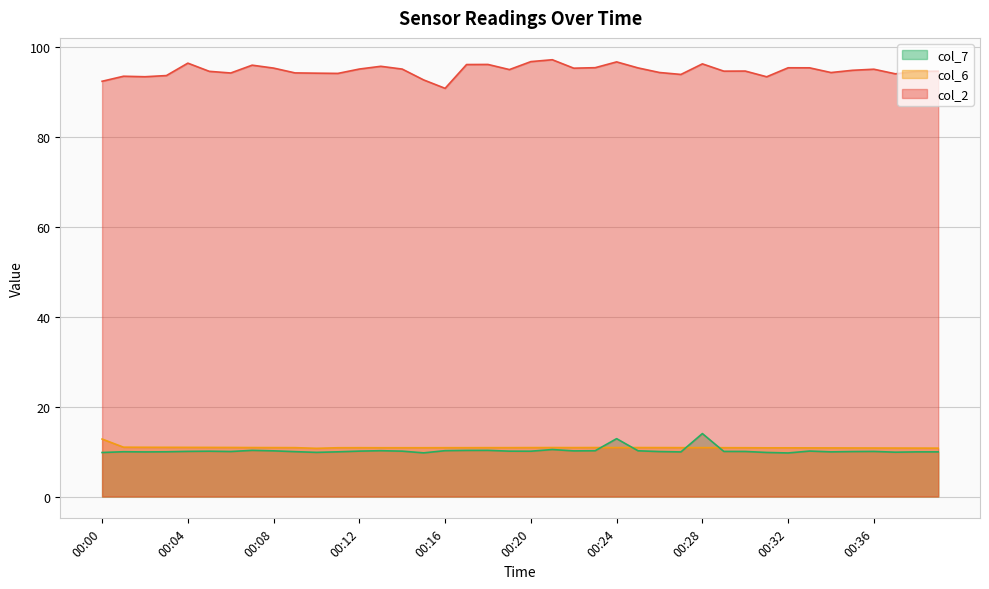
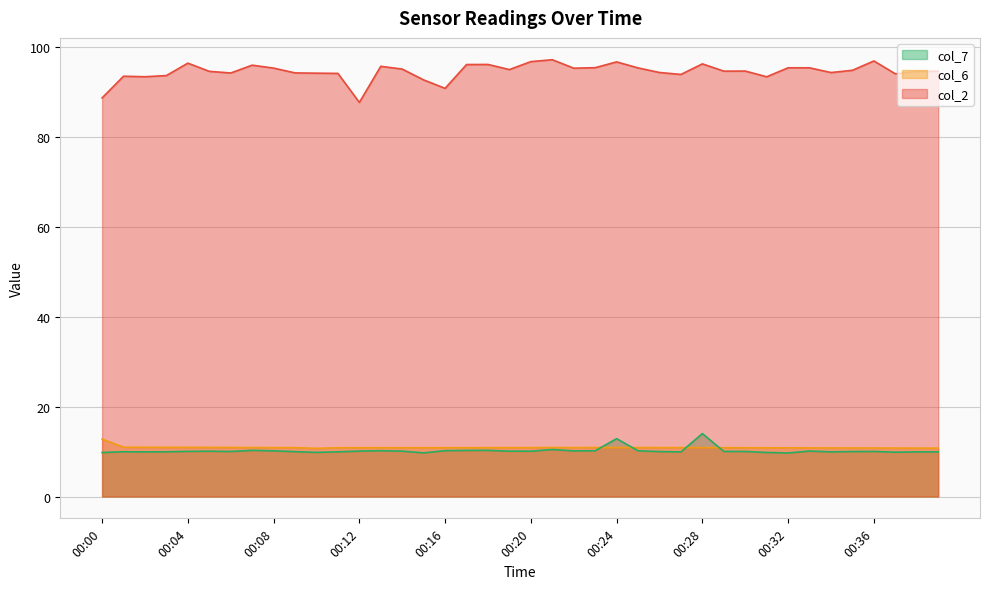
  {
    "col_7": {
      "00:00": 10,
      "00:04": 10,
      "00:08": 10,
      "00:12": 10,
      "00:16": 10,
      "00:20": 10,
      "00:24": 13,
      "00:28": 14,
      "00:32": 10,
      "00:36": 10
    },
    "col_6": {
      "00:00": 13,
      "00:04": 11,
      "00:08": 11,
      "00:12": 11,
      "00:16": 11,
      "00:20": 11,
      "00:24": 11,
      "00:28": 11,
      "00:32": 11,
      "00:36": 11
    },
    "col_2": {
-     "00:00": 92,
+     "00:00": 89,
      "00:04": 96,
      "00:08": 95,
-     "00:12": 95,
+     "00:12": 88,
      "00:16": 91,
      "00:20": 97,
      "00:24": 97,
      "00:28": 96,
      "00:32": 95,
-     "00:36": 95
+     "00:36": 97
    }
  }
